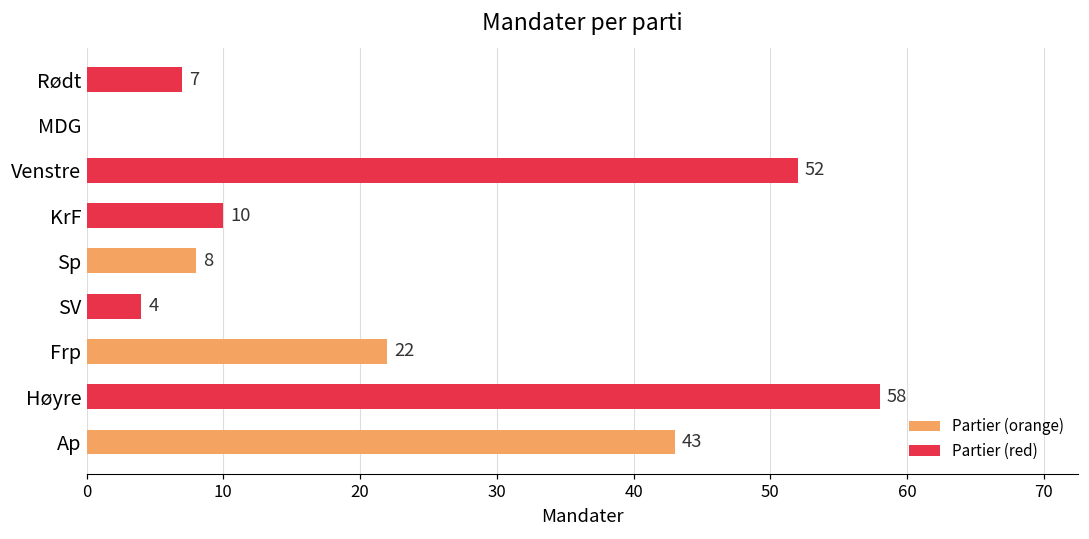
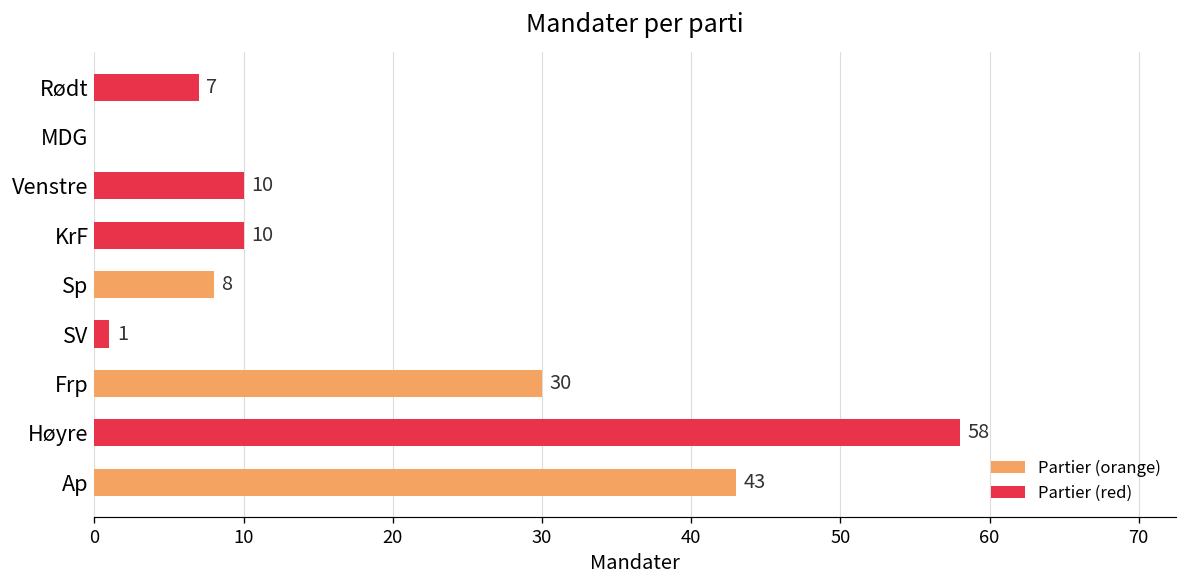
  {
    "Rødt": 7,
-   "Venstre": 52,
+   "Venstre": 10,
    "KrF": 10,
    "Sp": 8,
-   "SV": 4,
-   "Frp": 22,
+   "SV": 1,
+   "Frp": 30,
    "Høyre": 58,
    "Ap": 43
  }
